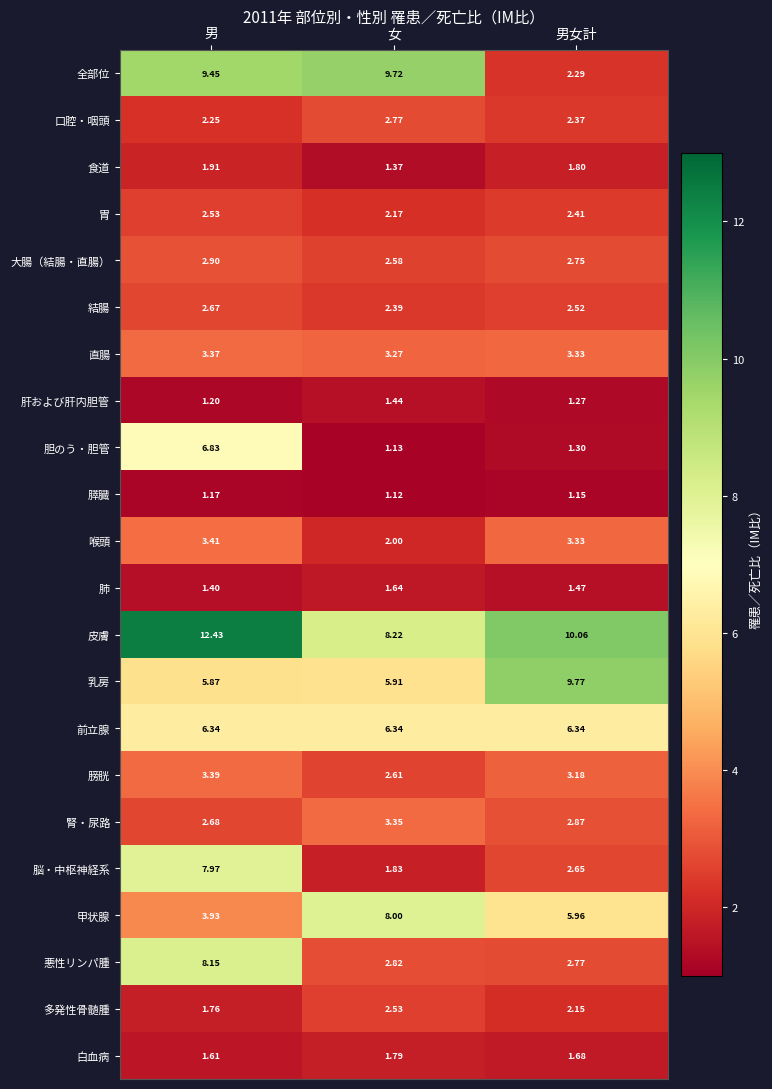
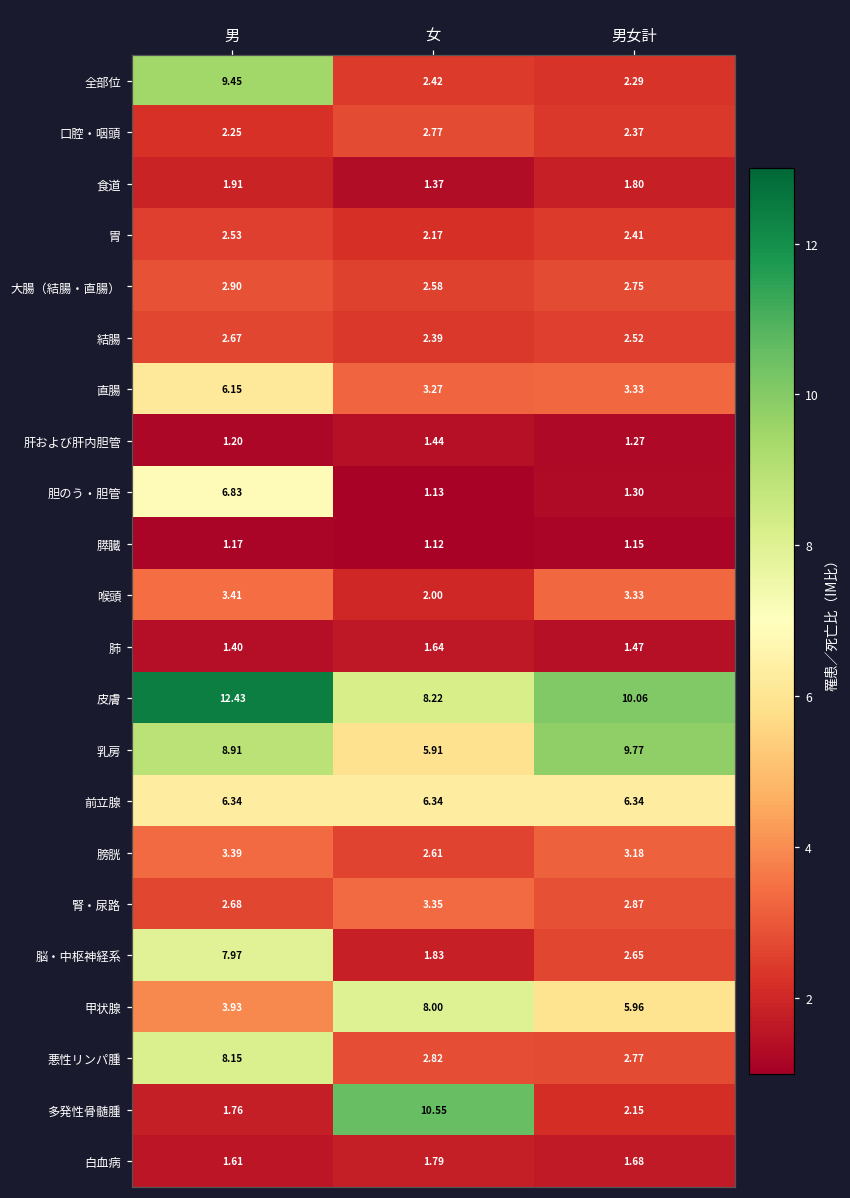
  {
    "全部位": {
      "男": 9.45,
-     "女": 9.72,
+     "女": 2.42,
      "男女計": 2.29
    },
    "口腔・咽頭": {
      "男": 2.25,
      "女": 2.77,
      "男女計": 2.37
    },
    "食道": {
      "男": 1.91,
      "女": 1.37,
      "男女計": 1.80
    },
    "胃": {
      "男": 2.53,
      "女": 2.17,
      "男女計": 2.41
    },
    "大腸（結腸・直腸）": {
      "男": 2.90,
      "女": 2.58,
      "男女計": 2.75
    },
    "結腸": {
      "男": 2.67,
      "女": 2.39,
      "男女計": 2.52
    },
    "直腸": {
-     "男": 3.37,
+     "男": 6.15,
      "女": 3.27,
      "男女計": 3.33
    },
    "肝および肝内胆管": {
      "男": 1.20,
      "女": 1.44,
      "男女計": 1.27
    },
    "胆のう・胆管": {
      "男": 6.83,
      "女": 1.13,
      "男女計": 1.30
    },
    "膵臓": {
      "男": 1.17,
      "女": 1.12,
      "男女計": 1.15
    },
    "喉頭": {
      "男": 3.41,
      "女": 2.00,
      "男女計": 3.33
    },
    "肺": {
      "男": 1.40,
      "女": 1.64,
      "男女計": 1.47
    },
    "皮膚": {
      "男": 12.43,
      "女": 8.22,
      "男女計": 10.06
    },
    "乳房": {
-     "男": 5.87,
+     "男": 8.91,
      "女": 5.91,
      "男女計": 9.77
    },
    "前立腺": {
      "男": 6.34,
      "女": 6.34,
      "男女計": 6.34
    },
    "膀胱": {
      "男": 3.39,
      "女": 2.61,
      "男女計": 3.18
    },
    "腎・尿路": {
      "男": 2.68,
      "女": 3.35,
      "男女計": 2.87
    },
    "脳・中枢神経系": {
      "男": 7.97,
      "女": 1.83,
      "男女計": 2.65
    },
    "甲状腺": {
      "男": 3.93,
      "女": 8.00,
      "男女計": 5.96
    },
    "悪性リンパ腫": {
      "男": 8.15,
      "女": 2.82,
      "男女計": 2.77
    },
    "多発性骨髄腫": {
      "男": 1.76,
-     "女": 2.53,
+     "女": 10.55,
      "男女計": 2.15
    },
    "白血病": {
      "男": 1.61,
      "女": 1.79,
      "男女計": 1.68
    }
  }
